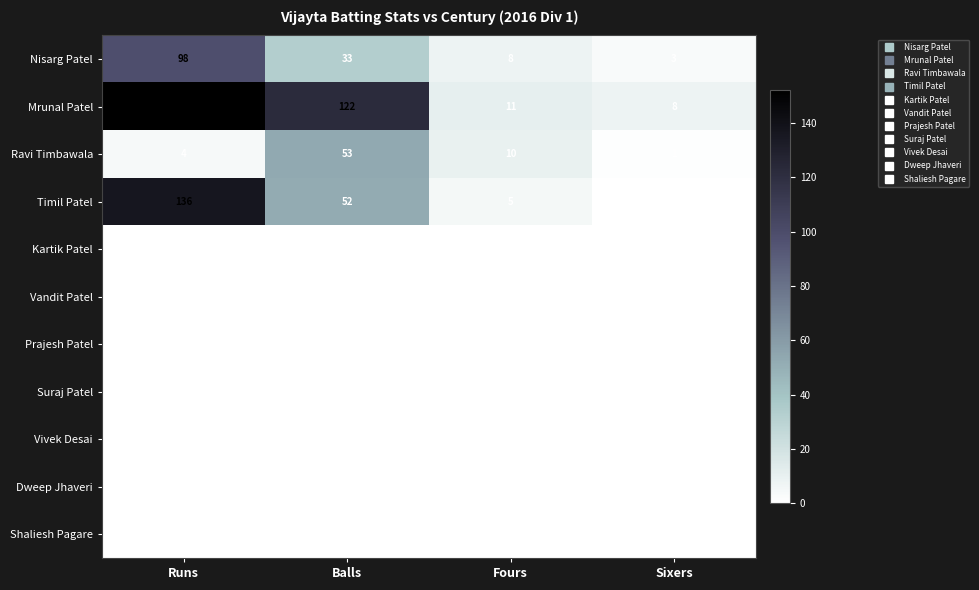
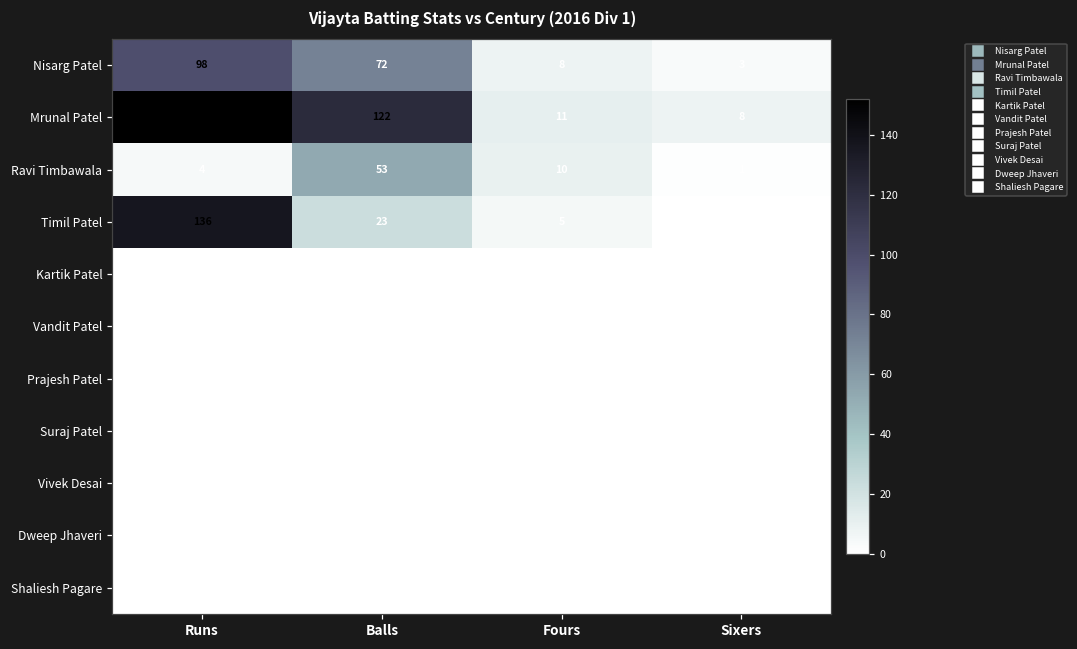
  {
    "Nisarg Patel": {
      "Runs": 98,
-     "Balls": 33
+     "Balls": 72
    },
    "Mrunal Patel": {
      "Balls": 122
    },
    "Ravi Timbawala": {
      "Balls": 53
    },
    "Timil Patel": {
-     "Balls": 52
+     "Balls": 23
    }
  }
